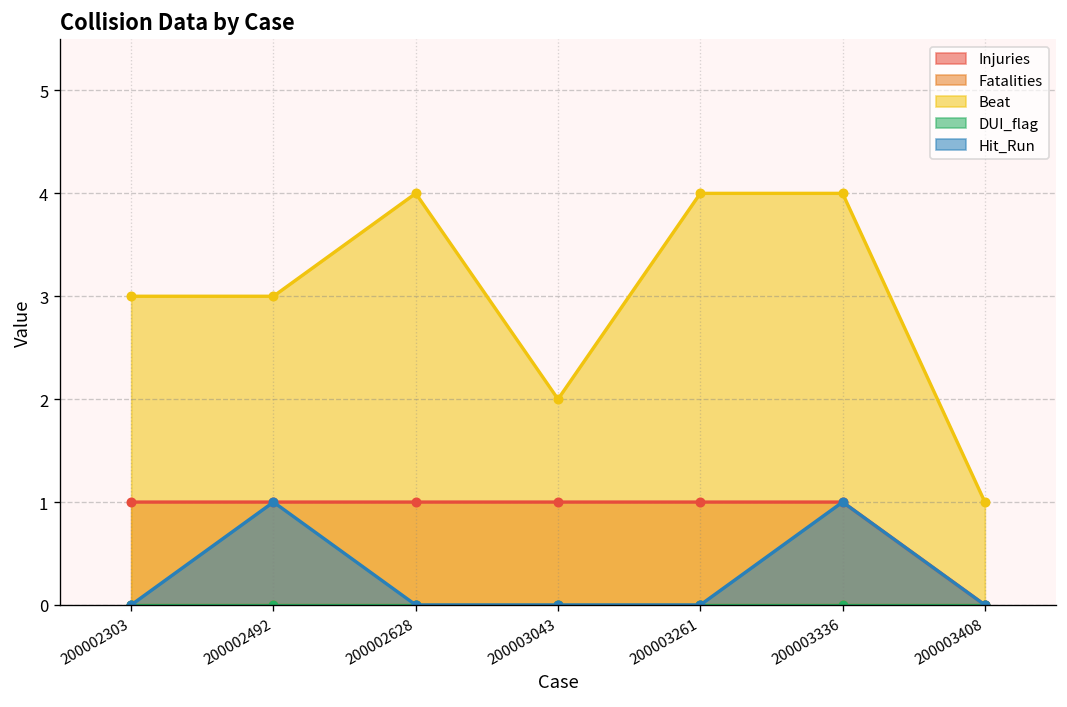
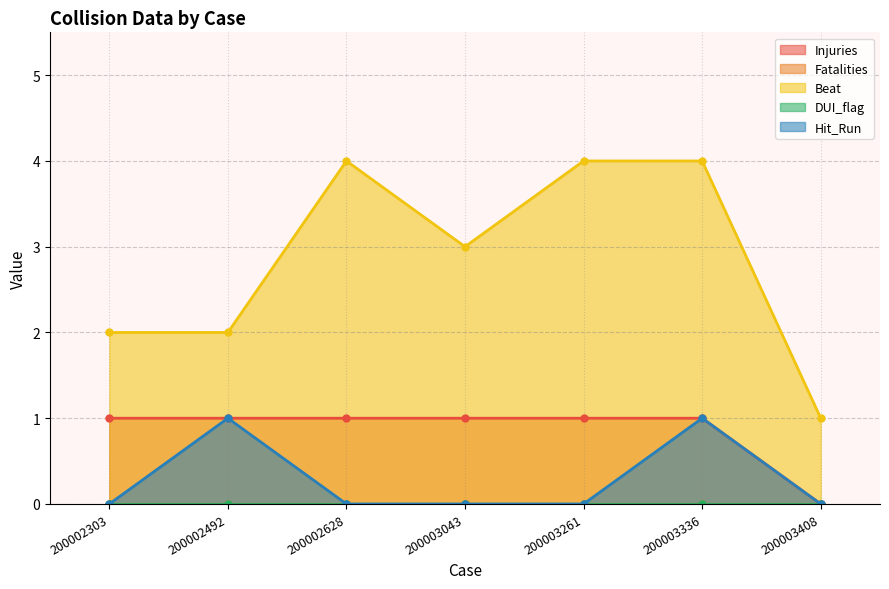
  {
    "Injuries": {
      "200002303": 1,
      "200002628": 1,
      "200003043": 1,
      "200003261": 1
    },
    "DUI_flag": {
      "200002492": 0,
      "200003336": 0
    },
    "Beat": {
-     "200002303": 3,
-     "200002492": 3,
+     "200002303": 2,
+     "200002492": 2,
      "200002628": 4,
-     "200003043": 2,
+     "200003043": 3,
      "200003261": 4,
      "200003336": 4,
      "200003408": 1
    }
  }
